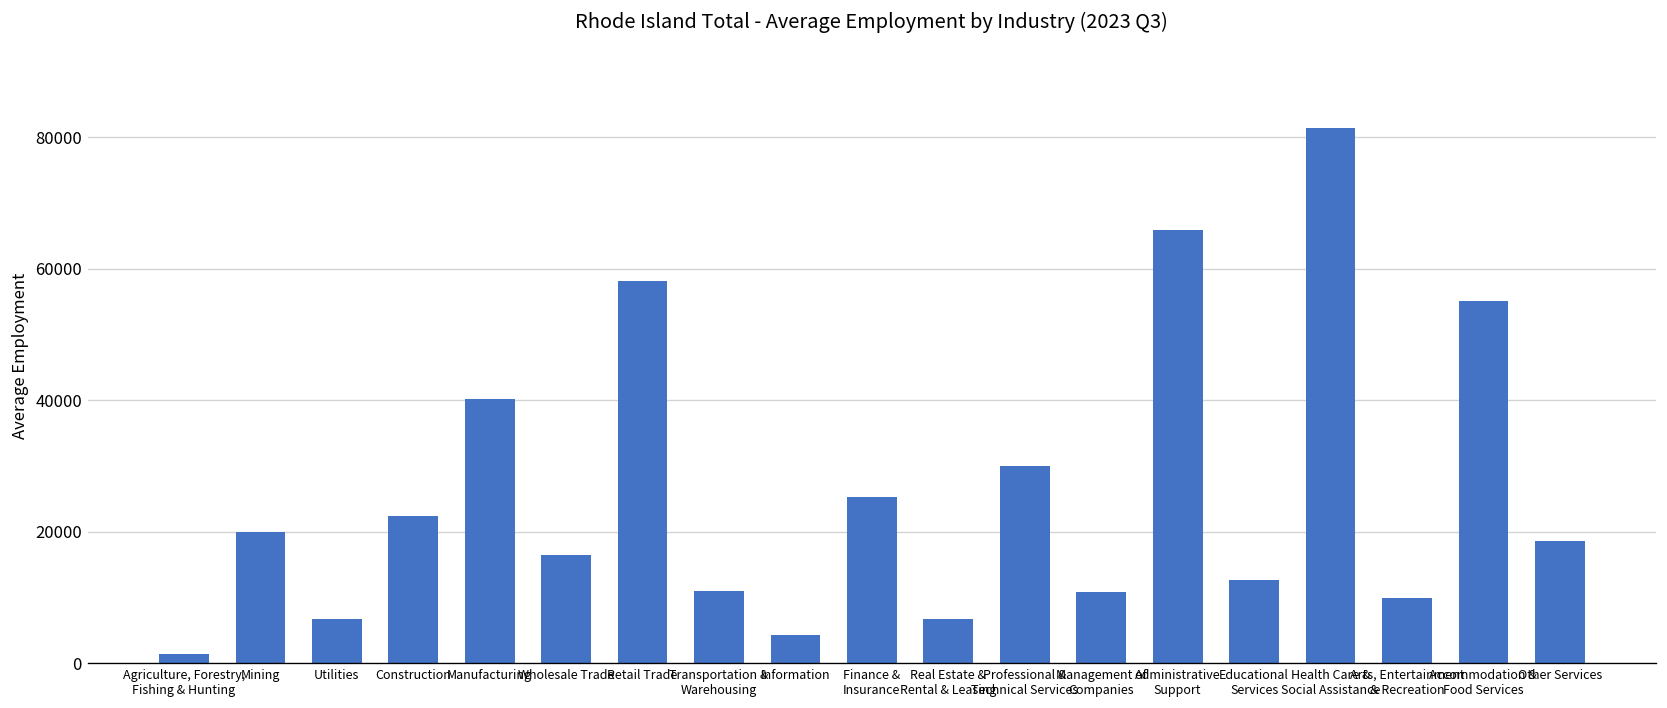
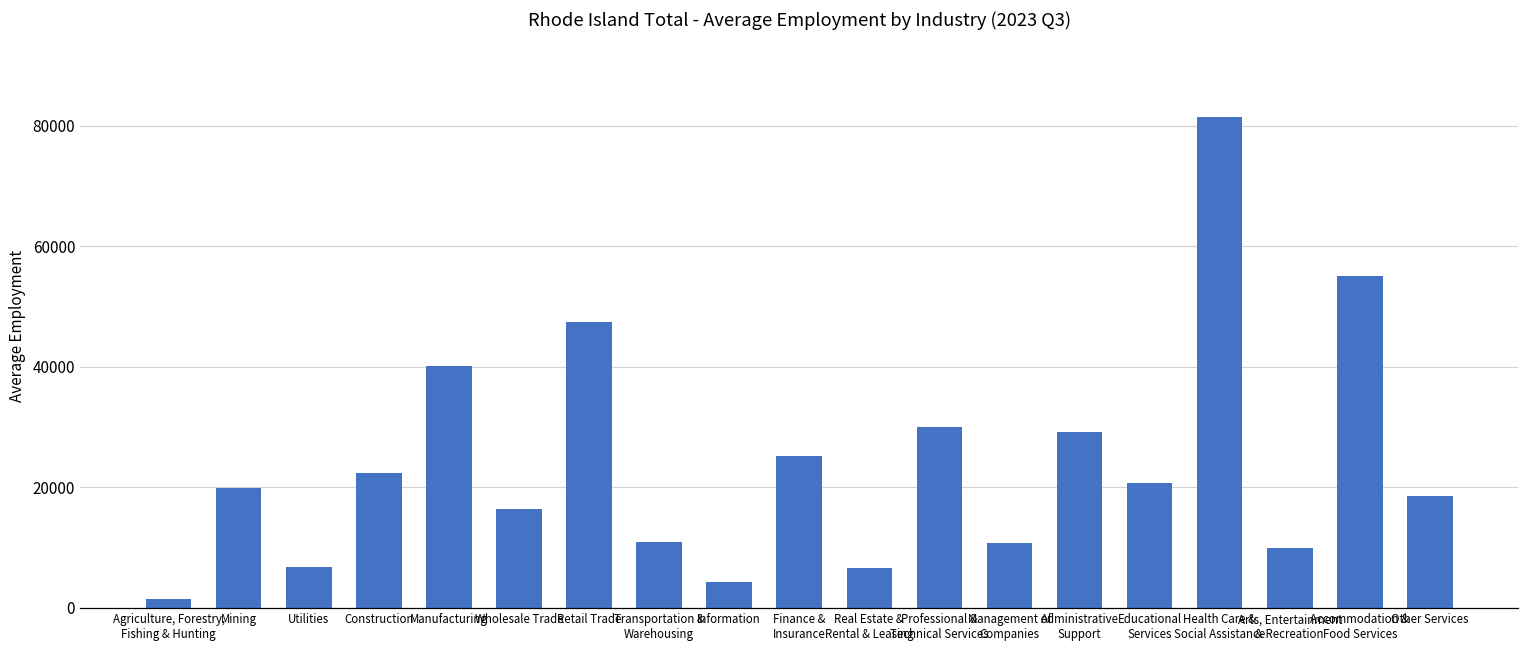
  {
    "Agriculture, Forestry, Fishing & Hunting": 1000,
    "Mining": 20000,
    "Utilities": 7000,
    "Construction": 22000,
-   "Retail Trade": 58000,
+   "Retail Trade": 47000,
    "Transportation & Warehousing": 11000,
    "Information": 4000,
    "Finance & Insurance": 25000,
-   "Administrative Support": 66000,
-   "Educational Services": 13000
+   "Administrative Support": 29000,
+   "Educational Services": 21000
  }
